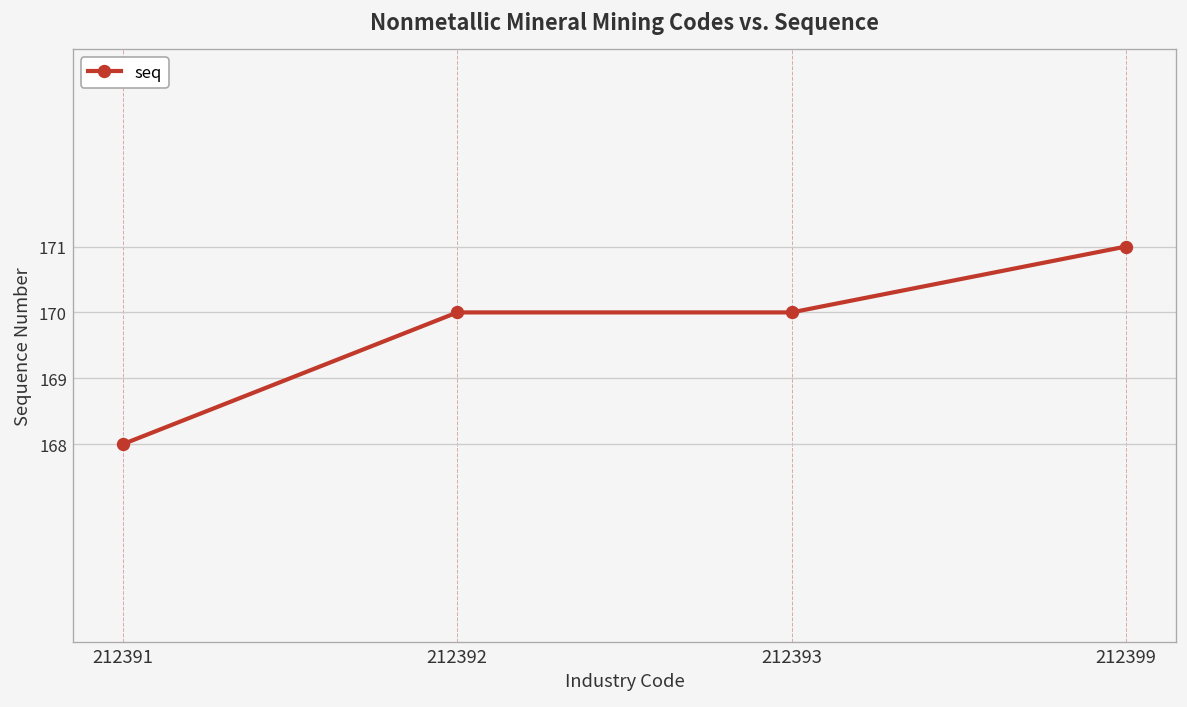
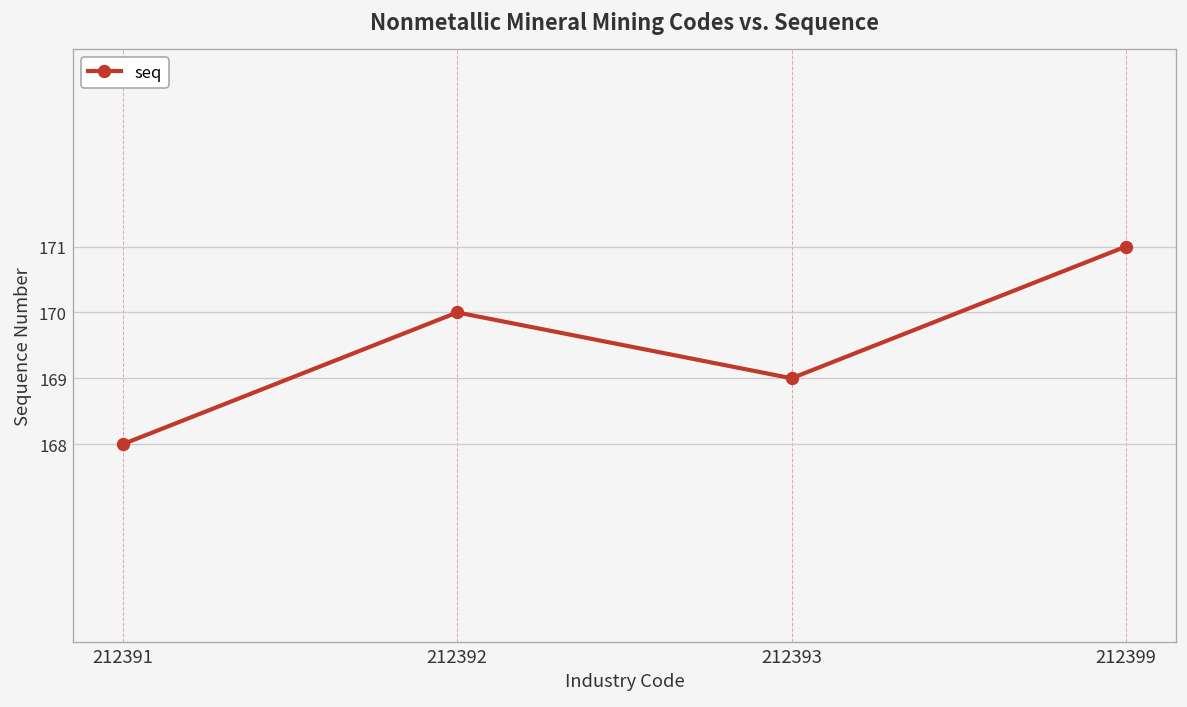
  {
    "212391": 168,
    "212392": 170,
-   "212393": 170,
+   "212393": 169,
    "212399": 171
  }
